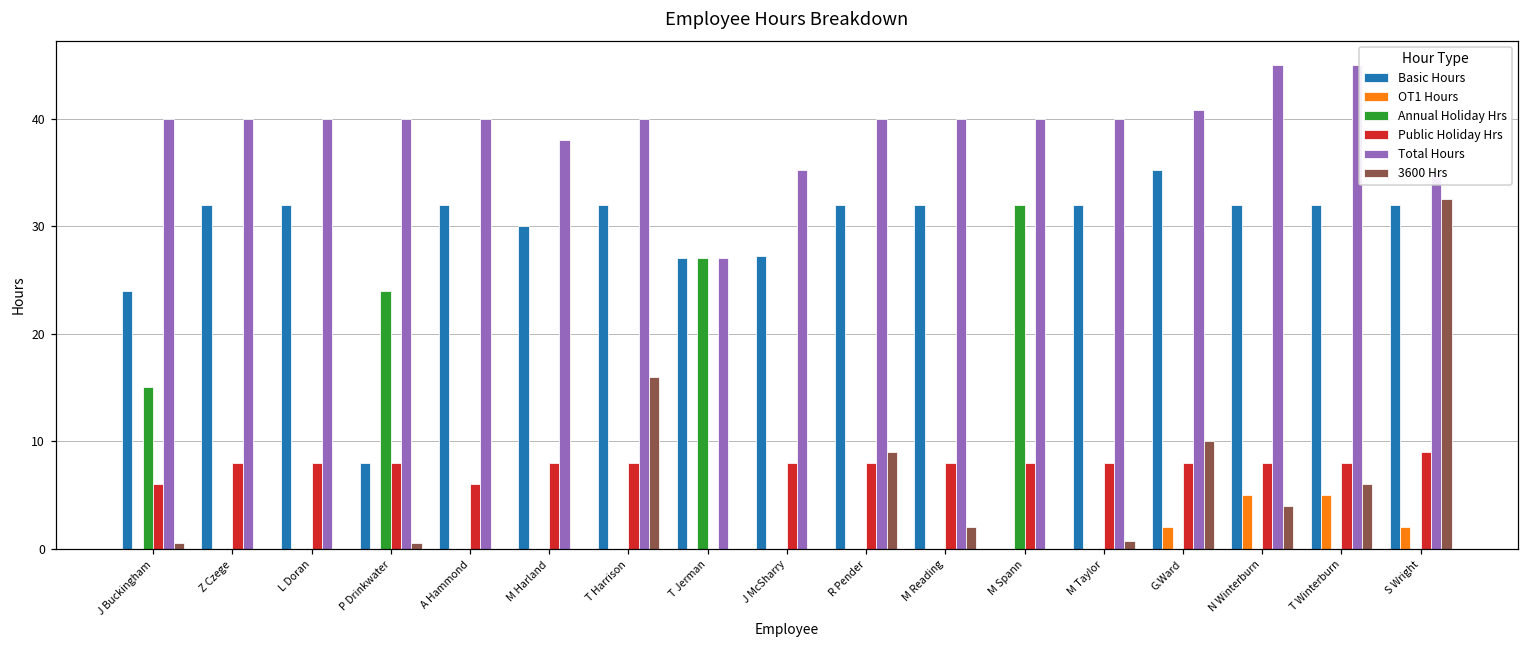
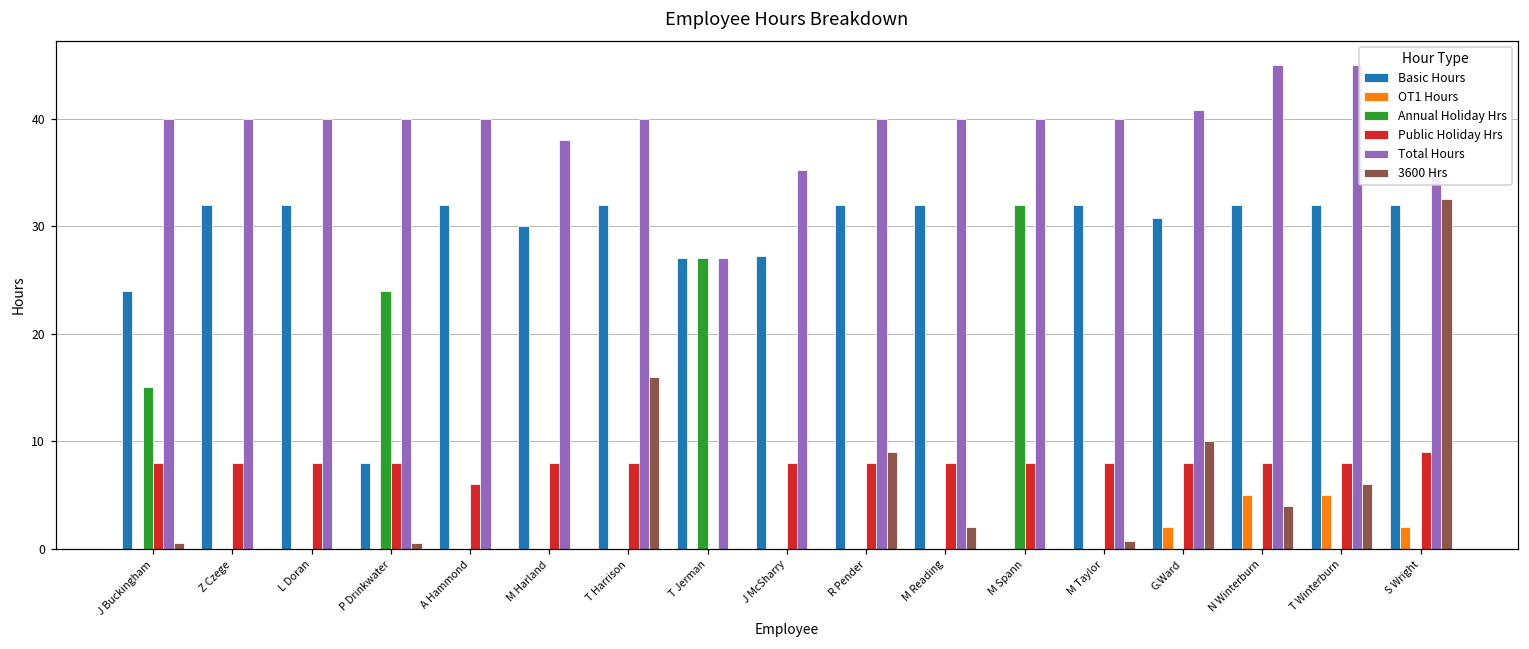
  {
    "Basic Hours": {
      "J Buckingham": 24,
      "Z Czege": 32,
      "L Doran": 32,
      "P Drinkwater": 8,
      "A Hammond": 32,
      "M Harland": 30,
      "T Harrison": 32,
      "T Jerman": 27,
      "J McSharry": 27,
      "R Pender": 32,
      "M Reading": 32,
      "M Spann": 0,
      "M Taylor": 32,
-     "G.Ward": 35,
+     "G.Ward": 31,
      "N Winterburn": 32,
      "T Winterburn": 32,
      "S Wright": 32
    },
    "OT1 Hours": {
      "J Buckingham": 0,
      "Z Czege": 0,
      "L Doran": 0,
      "P Drinkwater": 0,
      "A Hammond": 0,
      "M Harland": 0,
      "T Harrison": 0,
      "T Jerman": 0,
      "J McSharry": 0,
      "R Pender": 0,
      "M Reading": 0,
      "M Spann": 0,
      "M Taylor": 0,
      "G.Ward": 2,
      "N Winterburn": 5,
      "T Winterburn": 5,
      "S Wright": 2
    },
    "Annual Holiday Hrs": {
      "J Buckingham": 15,
      "Z Czege": 0,
      "L Doran": 0,
      "P Drinkwater": 24,
      "A Hammond": 0,
      "M Harland": 0,
      "T Harrison": 0,
      "T Jerman": 27,
      "J McSharry": 0,
      "R Pender": 0,
      "M Reading": 0,
      "M Spann": 32,
      "M Taylor": 0,
      "G.Ward": 0,
      "N Winterburn": 0,
      "T Winterburn": 0,
      "S Wright": 0
    },
    "Public Holiday Hrs": {
-     "J Buckingham": 6,
+     "J Buckingham": 8,
      "Z Czege": 8,
      "L Doran": 8,
      "P Drinkwater": 8,
      "A Hammond": 6,
      "M Harland": 8,
      "T Harrison": 8,
      "T Jerman": 0,
      "J McSharry": 8,
      "R Pender": 8,
      "M Reading": 8,
      "M Spann": 8,
      "M Taylor": 8,
      "G.Ward": 8,
      "N Winterburn": 8,
      "T Winterburn": 8,
      "S Wright": 9
    },
    "Total Hours": {
      "J Buckingham": 40,
      "Z Czege": 40,
      "L Doran": 40,
      "P Drinkwater": 40,
      "A Hammond": 40,
      "M Harland": 38,
      "T Harrison": 40,
      "T Jerman": 27,
      "J McSharry": 35,
      "R Pender": 40,
      "M Reading": 40,
      "M Spann": 40,
      "M Taylor": 40,
      "G.Ward": 41,
      "N Winterburn": 45,
      "T Winterburn": 45
    },
    "3600 Hrs": {
      "J Buckingham": 1,
      "Z Czege": 0,
      "L Doran": 0,
      "P Drinkwater": 1,
      "A Hammond": 0,
      "M Harland": 0,
      "T Harrison": 16,
      "T Jerman": 0,
      "J McSharry": 0,
      "R Pender": 9,
      "M Reading": 2,
      "M Spann": 0,
      "M Taylor": 1,
      "G.Ward": 10,
      "N Winterburn": 4,
      "T Winterburn": 6,
      "S Wright": 33
    }
  }
